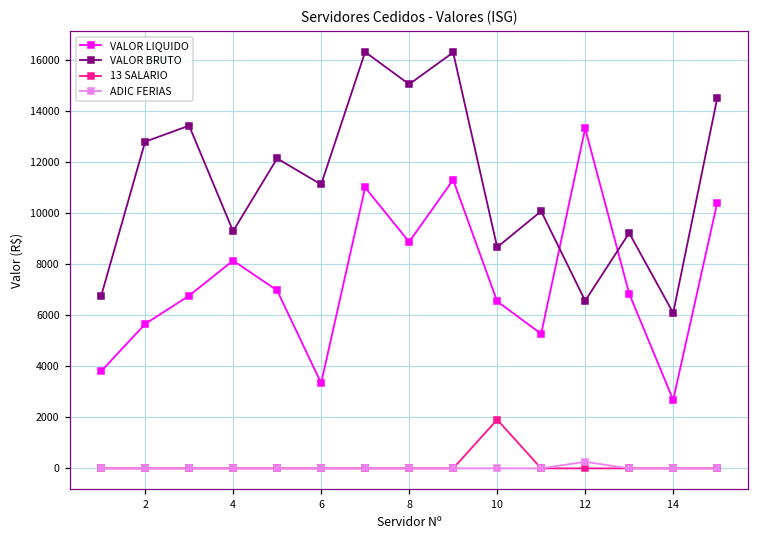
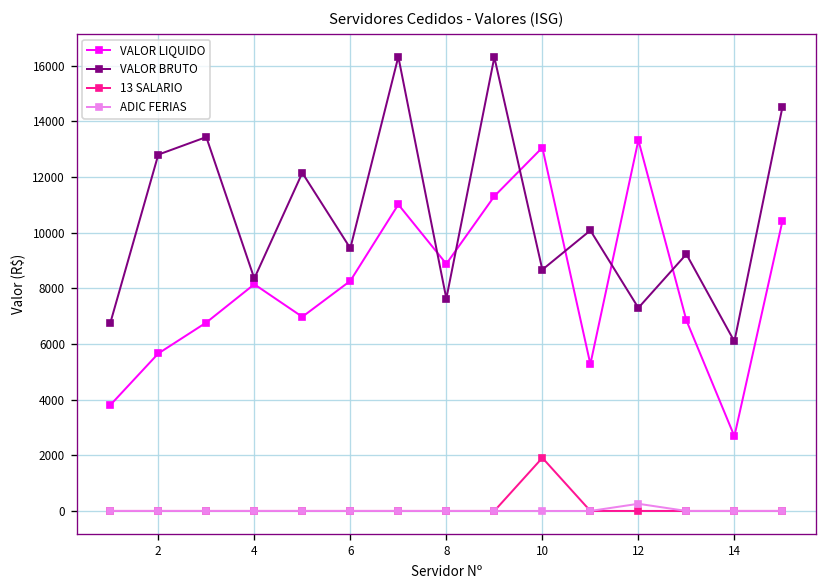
  {
    "VALOR LIQUIDO": {
      "2": 5700,
      "4": 8100,
-     "6": 3300,
+     "6": 8300,
      "8": 8900,
-     "10": 6500,
+     "10": 13100,
      "12": 13300,
      "14": 2700
    },
    "VALOR BRUTO": {
      "2": 12800,
-     "4": 9300,
-     "6": 11100,
-     "8": 15100,
+     "4": 8400,
+     "6": 9400,
+     "8": 7600,
      "10": 8700,
-     "12": 6600,
+     "12": 7300,
      "14": 6100
    },
    "13 SALARIO": {
      "10": 1900,
      "12": 0
    },
    "ADIC FERIAS": {
      "10": 0,
      "12": 300
    }
  }
